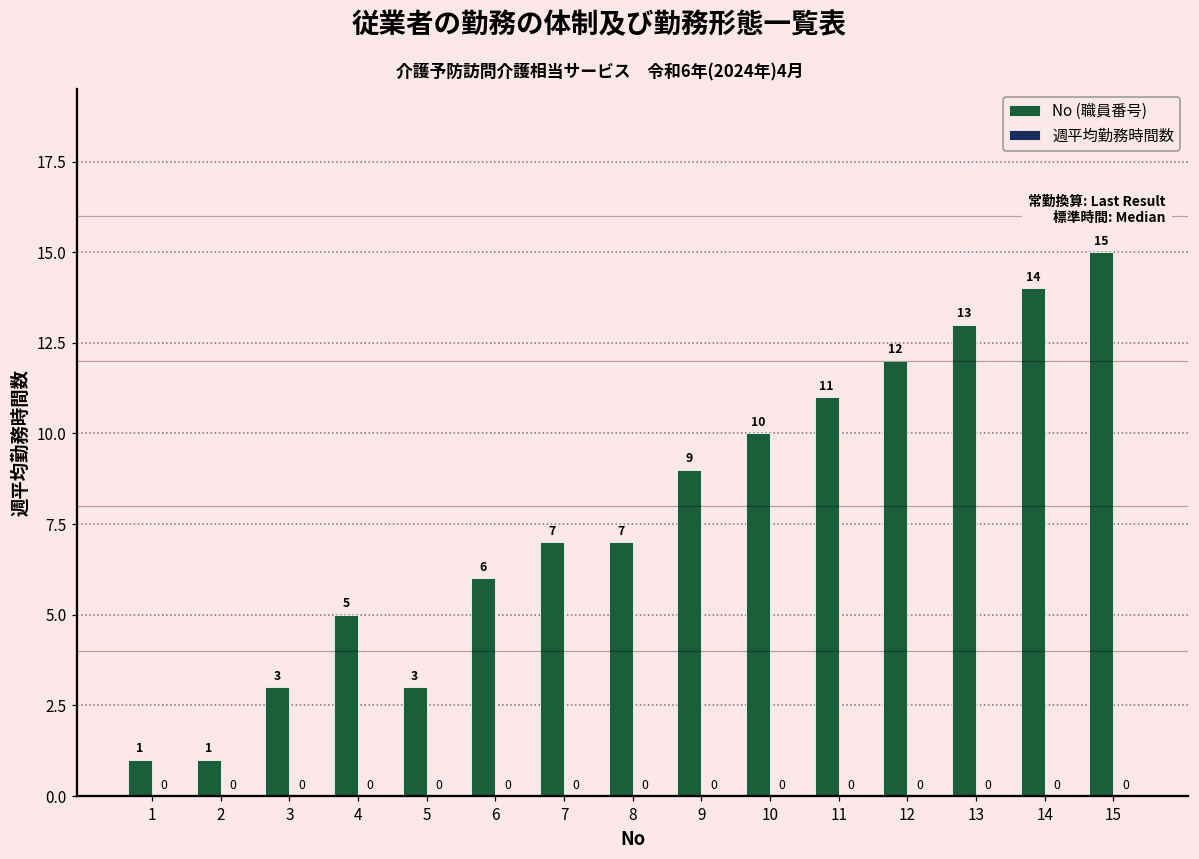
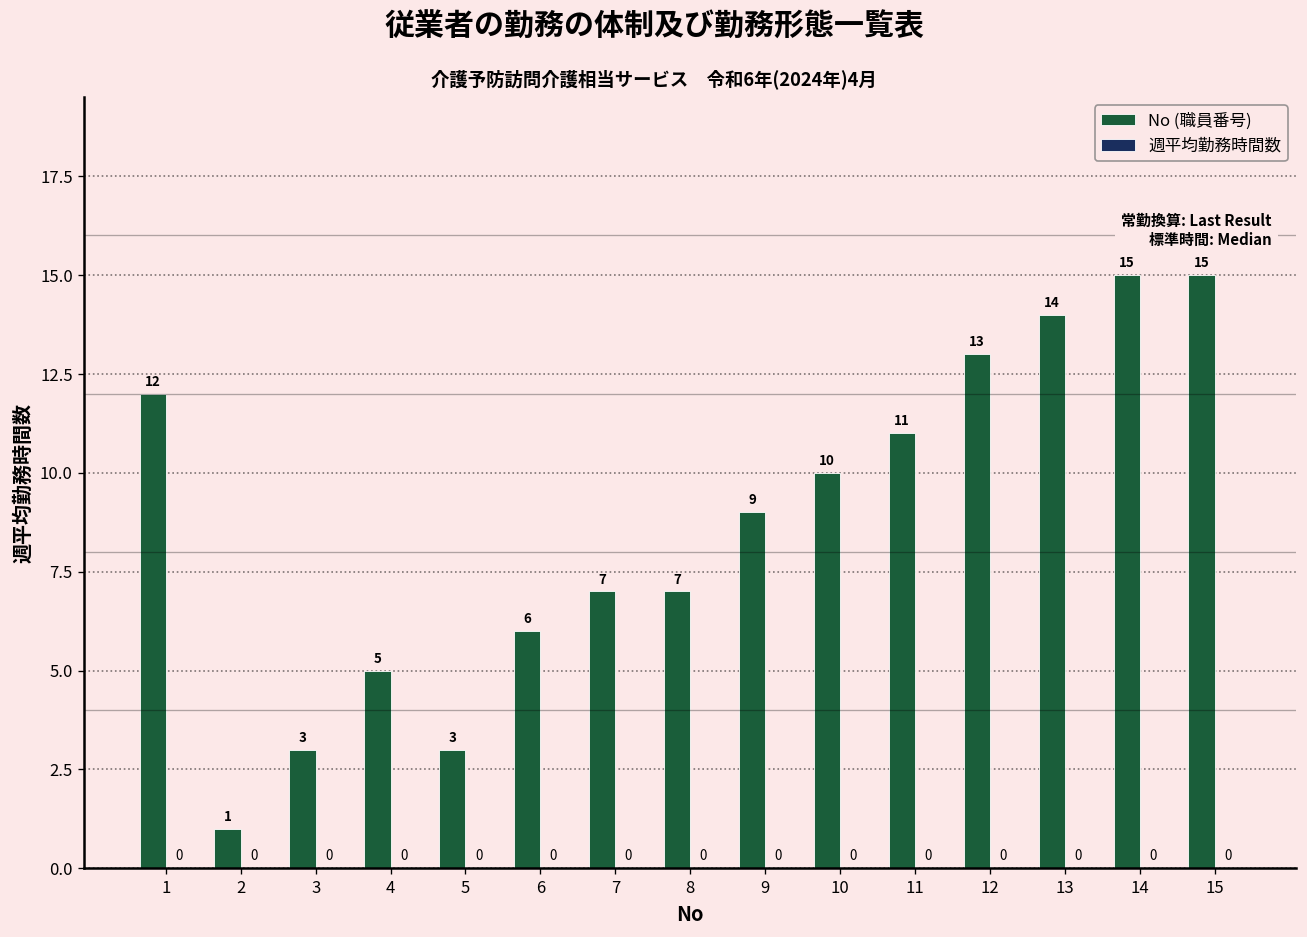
  {
    "No (職員番号)": {
-     "1": 1,
+     "1": 12,
      "2": 1,
      "3": 3,
      "4": 5,
      "5": 3,
      "6": 6,
      "7": 7,
      "8": 7,
      "9": 9,
      "10": 10,
      "11": 11,
-     "12": 12,
-     "13": 13,
-     "14": 14,
+     "12": 13,
+     "13": 14,
+     "14": 15,
      "15": 15
    },
    "週平均勤務時間数": {
      "1": 0,
      "2": 0,
      "3": 0,
      "4": 0,
      "5": 0,
      "6": 0,
      "7": 0,
      "8": 0,
      "9": 0,
      "10": 0,
      "11": 0,
      "12": 0,
      "13": 0,
      "14": 0,
      "15": 0
    }
  }
